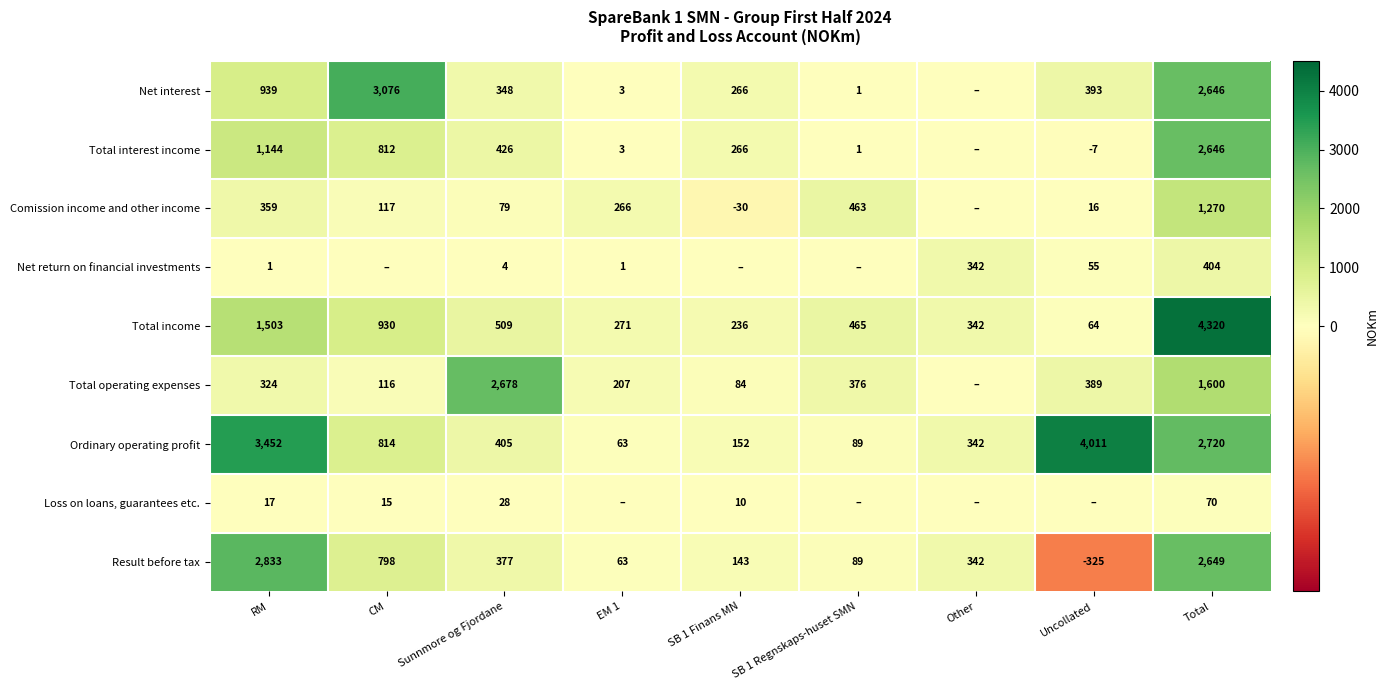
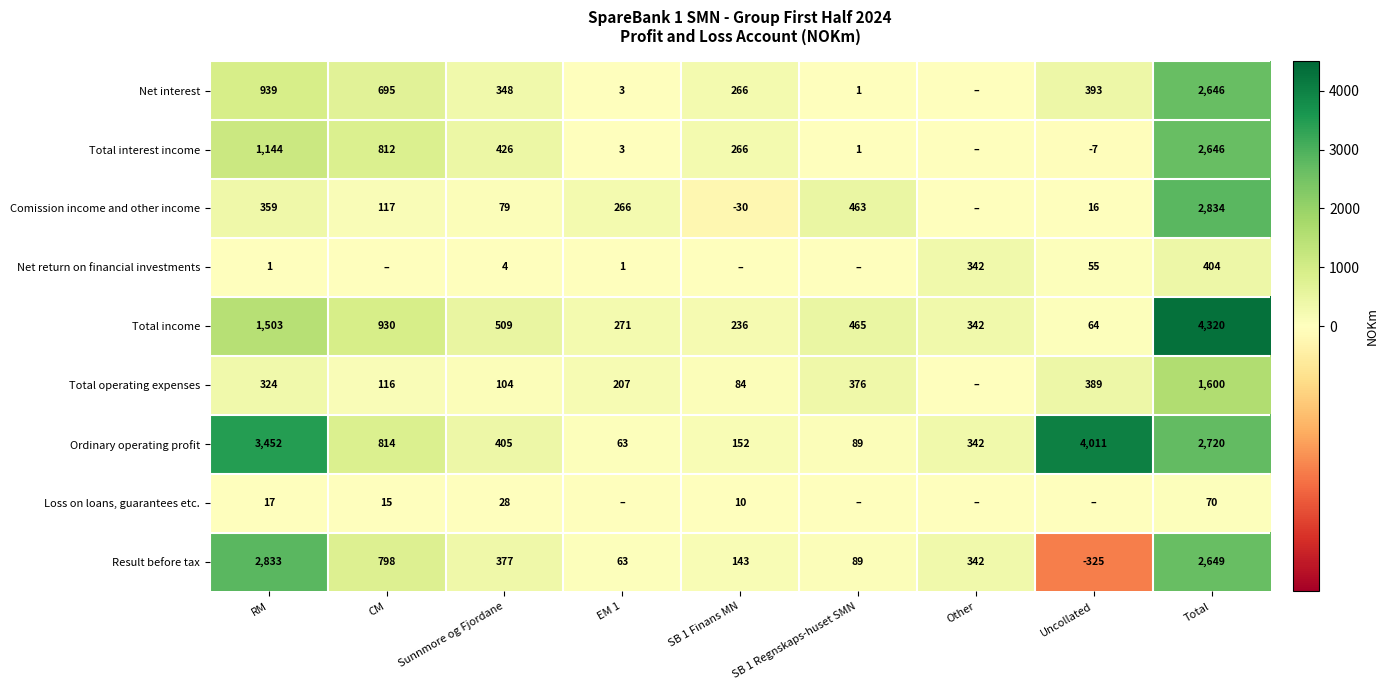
  {
    "Net interest": {
      "RM": "939",
-     "CM": "3,076",
+     "CM": "695",
      "Sunnmore og Fjordane": "348",
      "EM 1": "3",
      "SB 1 Finans MN": "266",
      "SB 1 Regnskaps-huset SMN": "1",
      "Uncollated": "393",
      "Total": "2,646"
    },
    "Total interest income": {
      "RM": "1,144",
      "CM": "812",
      "Sunnmore og Fjordane": "426",
      "EM 1": "3",
      "SB 1 Finans MN": "266",
      "SB 1 Regnskaps-huset SMN": "1",
      "Uncollated": "-7",
      "Total": "2,646"
    },
    "Comission income and other income": {
      "RM": "359",
      "CM": "117",
      "Sunnmore og Fjordane": "79",
      "EM 1": "266",
      "SB 1 Finans MN": "-30",
      "SB 1 Regnskaps-huset SMN": "463",
      "Uncollated": "16",
-     "Total": "1,270"
+     "Total": "2,834"
    },
    "Net return on financial investments": {
      "RM": "1",
      "Sunnmore og Fjordane": "4",
      "EM 1": "1",
      "Other": "342",
      "Uncollated": "55",
      "Total": "404"
    },
    "Total income": {
      "RM": "1,503",
      "CM": "930",
      "Sunnmore og Fjordane": "509",
      "EM 1": "271",
      "SB 1 Finans MN": "236",
      "SB 1 Regnskaps-huset SMN": "465",
      "Other": "342",
      "Uncollated": "64",
      "Total": "4,320"
    },
    "Total operating expenses": {
      "RM": "324",
      "CM": "116",
-     "Sunnmore og Fjordane": "2,678",
+     "Sunnmore og Fjordane": "104",
      "EM 1": "207",
      "SB 1 Finans MN": "84",
      "SB 1 Regnskaps-huset SMN": "376",
      "Uncollated": "389",
      "Total": "1,600"
    },
    "Ordinary operating profit": {
      "RM": "3,452",
      "CM": "814",
      "Sunnmore og Fjordane": "405",
      "EM 1": "63",
      "SB 1 Finans MN": "152",
      "SB 1 Regnskaps-huset SMN": "89",
      "Other": "342",
      "Uncollated": "4,011",
      "Total": "2,720"
    },
    "Loss on loans, guarantees etc.": {
      "RM": "17",
      "CM": "15",
      "Sunnmore og Fjordane": "28",
      "SB 1 Finans MN": "10",
      "Total": "70"
    },
    "Result before tax": {
      "RM": "2,833",
      "CM": "798",
      "Sunnmore og Fjordane": "377",
      "EM 1": "63",
      "SB 1 Finans MN": "143",
      "SB 1 Regnskaps-huset SMN": "89",
      "Other": "342",
      "Uncollated": "-325",
      "Total": "2,649"
    }
  }
